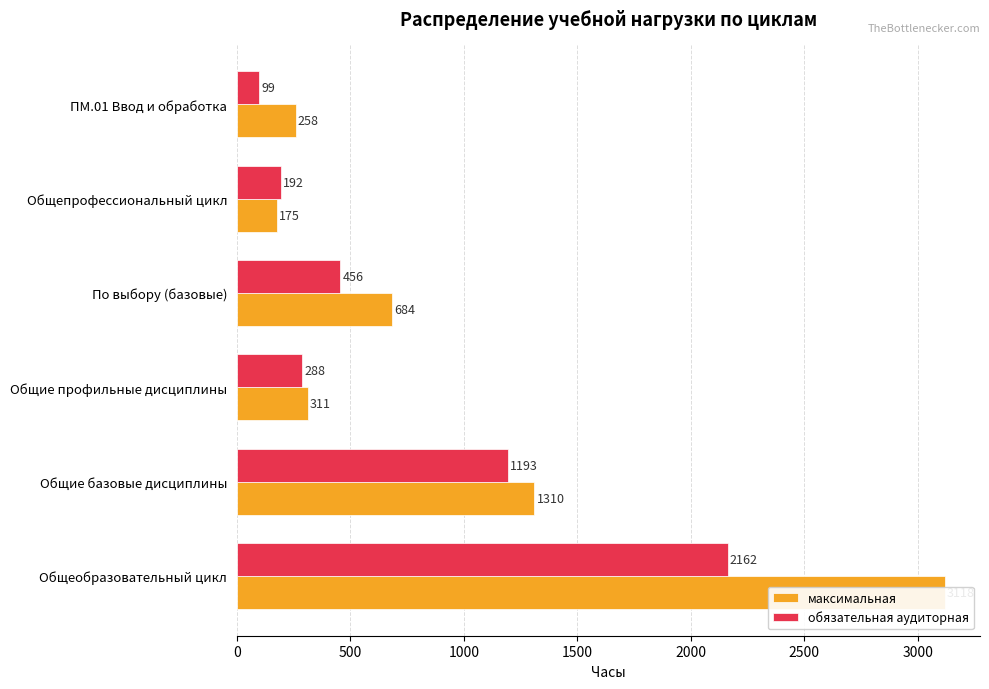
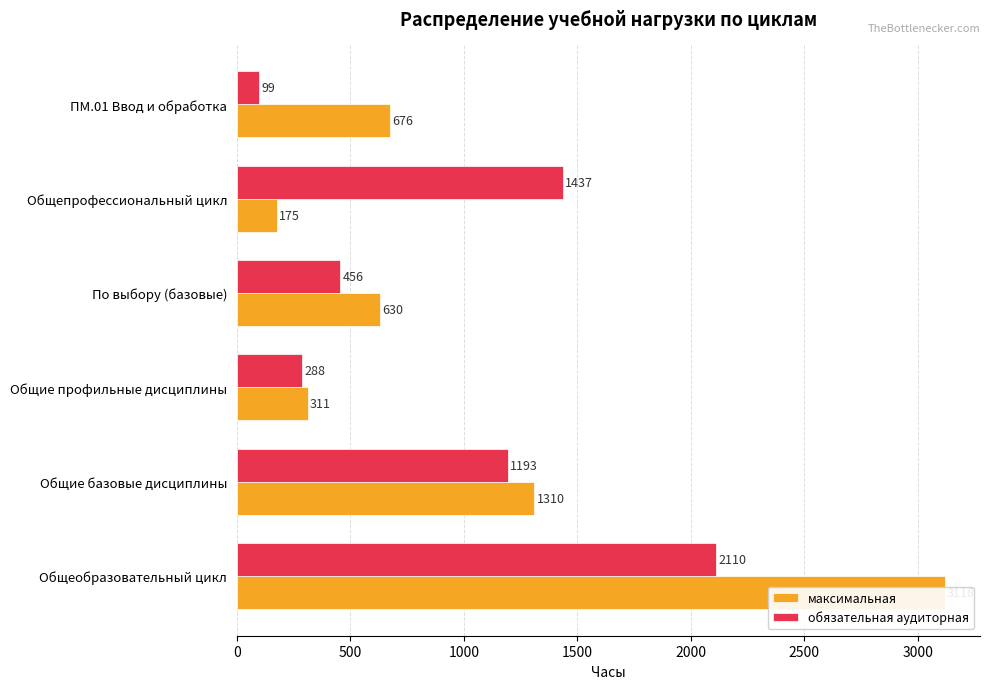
  {
    "максимальная": {
-     "ПМ.01 Ввод и обработка": 258,
+     "ПМ.01 Ввод и обработка": 676,
      "Общепрофессиональный цикл": 175,
-     "По выбору (базовые)": 684,
+     "По выбору (базовые)": 630,
      "Общие профильные дисциплины": 311,
      "Общие базовые дисциплины": 1310
    },
    "обязательная аудиторная": {
      "ПМ.01 Ввод и обработка": 99,
-     "Общепрофессиональный цикл": 192,
+     "Общепрофессиональный цикл": 1437,
      "По выбору (базовые)": 456,
      "Общие профильные дисциплины": 288,
      "Общие базовые дисциплины": 1193,
-     "Общеобразовательный цикл": 2162
+     "Общеобразовательный цикл": 2110
    }
  }
